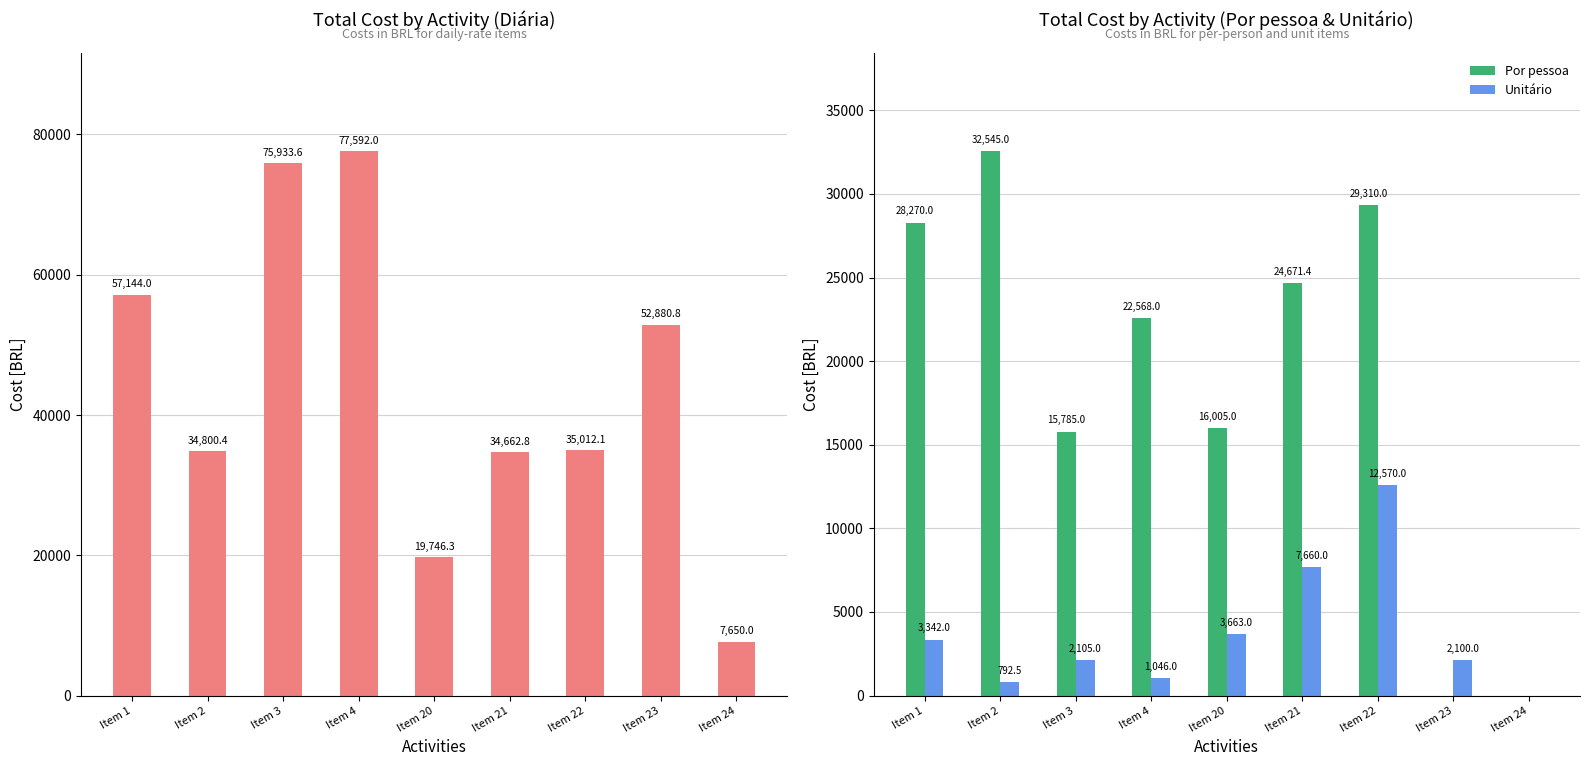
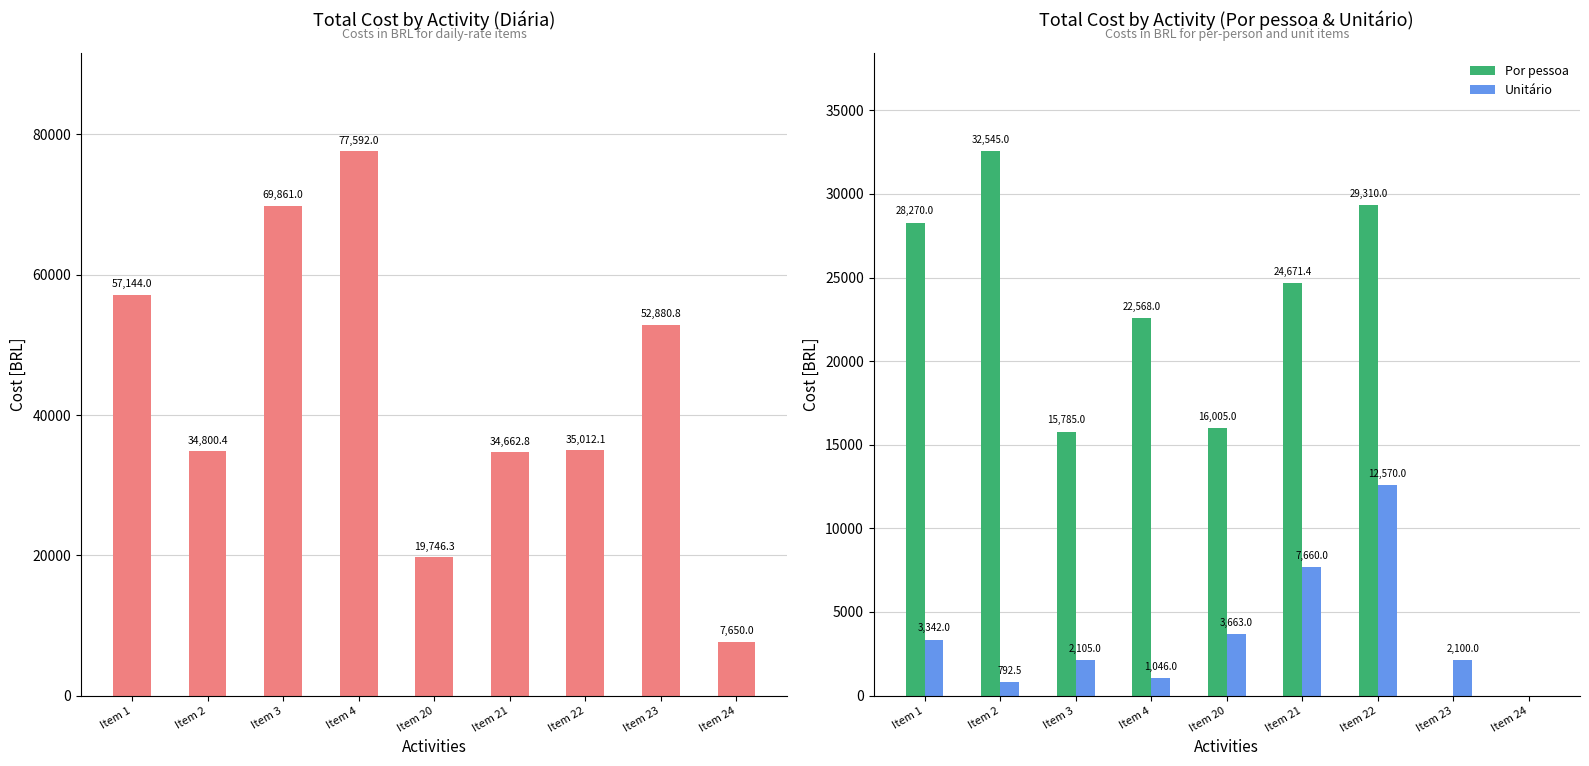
  {
    "Total Cost by Activity (Diária)": {
      "Item 1": "57,144.0",
      "Item 2": "34,800.4",
-     "Item 3": "75,933.6",
+     "Item 3": "69,861.0",
      "Item 4": "77,592.0",
      "Item 20": "19,746.3",
      "Item 21": "34,662.8",
      "Item 22": "35,012.1",
      "Item 23": "52,880.8",
      "Item 24": "7,650.0"
    },
    "Total Cost by Activity (Por pessoa & Unitário)": {
      "Por pessoa": {
        "Item 1": "28,270.0",
        "Item 2": "32,545.0",
        "Item 3": "15,785.0",
        "Item 4": "22,568.0",
        "Item 20": "16,005.0",
        "Item 21": "24,671.4",
        "Item 22": "29,310.0"
      },
      "Unitário": {
        "Item 1": "3,342.0",
        "Item 2": "792.5",
        "Item 3": "2,105.0",
        "Item 4": "1,046.0",
        "Item 20": "3,663.0",
        "Item 21": "7,660.0",
        "Item 22": "12,570.0",
        "Item 23": "2,100.0"
      }
    }
  }
